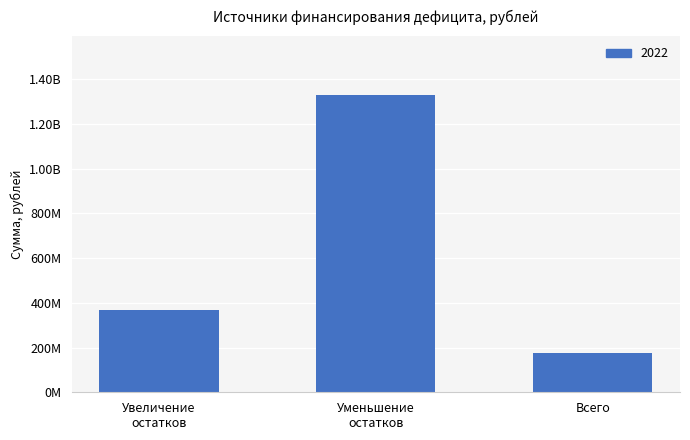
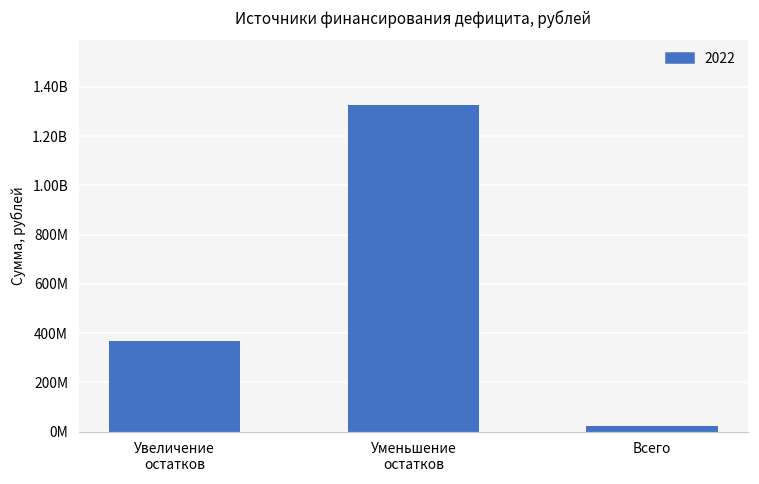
  {
    "Увеличение остатков": 370000000,
    "Уменьшение остатков": 1330000000,
-   "Всего": 170000000
+   "Всего": 20000000
  }
